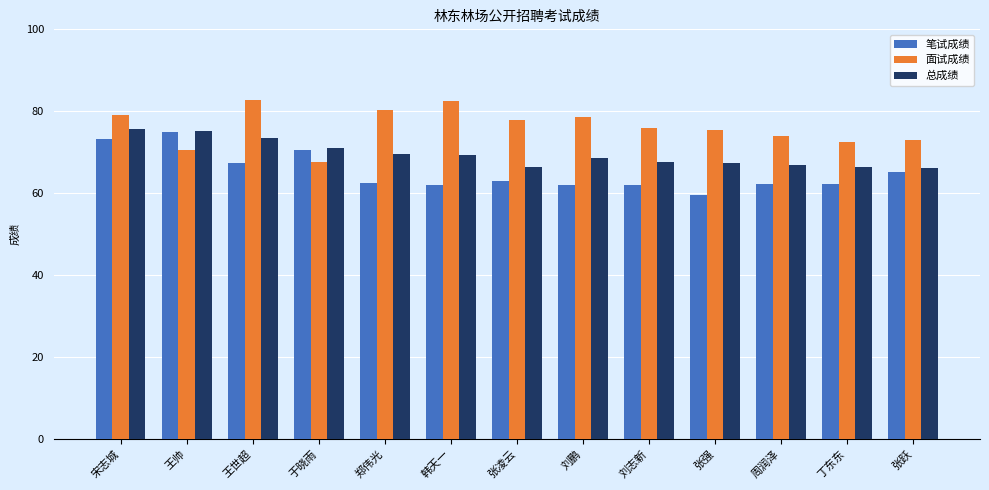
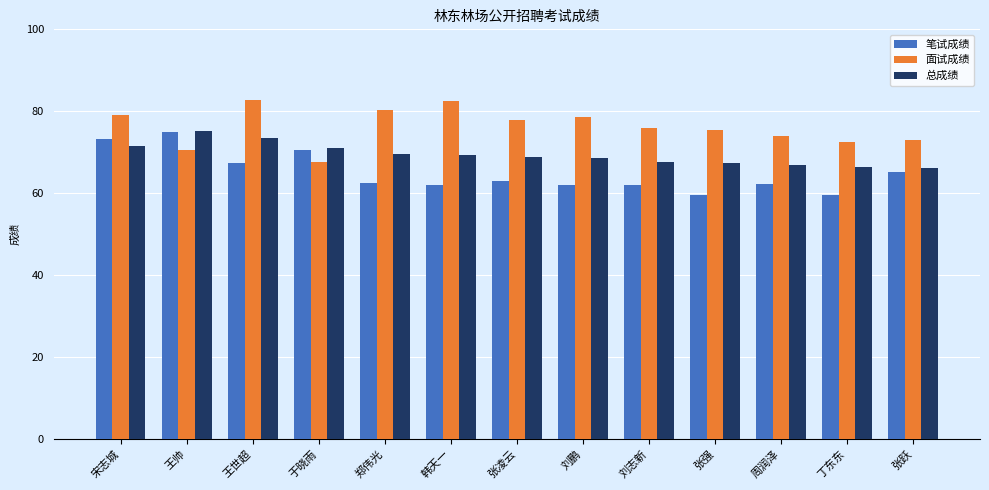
  {
    "笔试成绩": {
      "宋志城": 73,
      "王帅": 75,
      "王世超": 67,
      "于晓雨": 71,
      "郑伟光": 63,
      "韩天一": 62,
      "张凌云": 63,
      "刘鹏": 62,
      "刘志新": 62,
      "张强": 60,
      "周润泽": 62,
-     "丁东东": 62,
+     "丁东东": 60,
      "张跃": 65
    },
    "面试成绩": {
      "宋志城": 79,
      "王帅": 71,
      "王世超": 83,
      "于晓雨": 68,
      "郑伟光": 80,
      "韩天一": 83,
      "张凌云": 78,
      "刘鹏": 79,
      "刘志新": 76,
      "张强": 75,
      "周润泽": 74,
      "丁东东": 73,
      "张跃": 73
    },
    "总成绩": {
-     "宋志城": 76,
+     "宋志城": 71,
      "王帅": 75,
      "王世超": 74,
      "于晓雨": 71,
      "郑伟光": 70,
      "韩天一": 69,
-     "张凌云": 66,
+     "张凌云": 69,
      "刘鹏": 69,
      "刘志新": 68,
      "张强": 67,
      "周润泽": 67,
      "丁东东": 66,
      "张跃": 66
    }
  }
